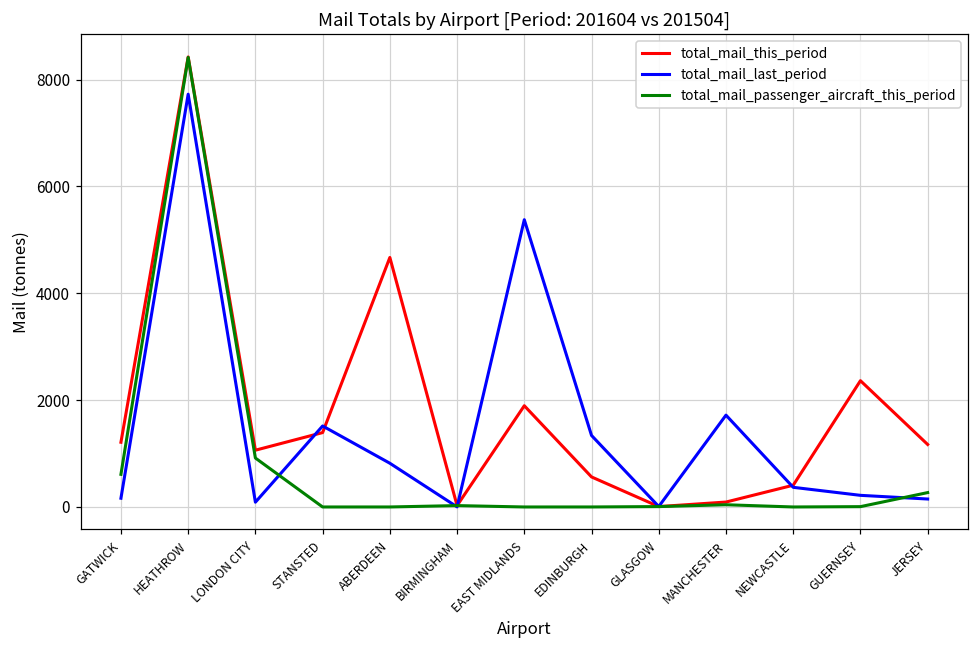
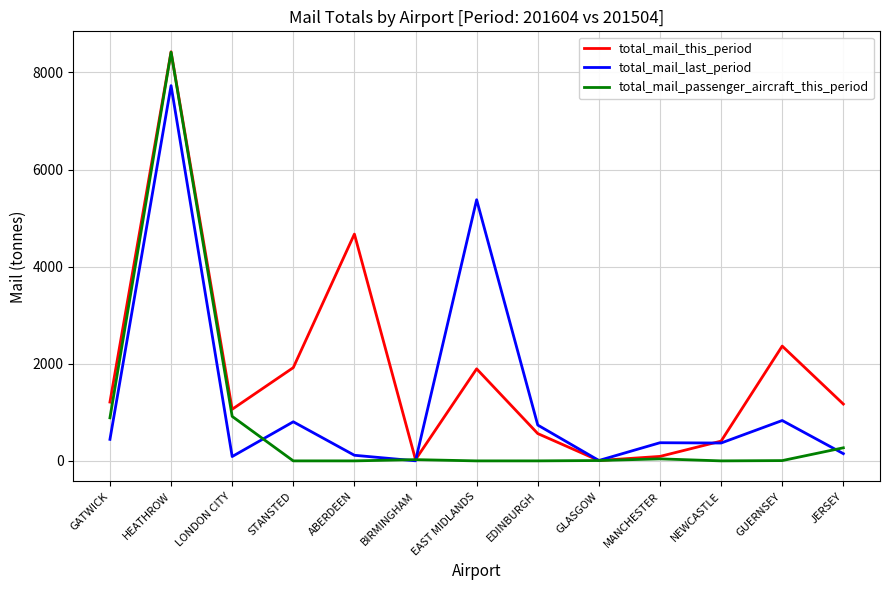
  {
    "total_mail_this_period": {
      "GATWICK": 1200,
      "LONDON CITY": 1100,
-     "STANSTED": 1400,
+     "STANSTED": 1900,
      "ABERDEEN": 4700,
      "EAST MIDLANDS": 1900,
      "EDINBURGH": 600,
      "GUERNSEY": 2400,
      "JERSEY": 1200
    },
    "total_mail_last_period": {
-     "GATWICK": 200,
+     "GATWICK": 400,
      "HEATHROW": 7700,
      "LONDON CITY": 100,
-     "STANSTED": 1500,
-     "ABERDEEN": 800,
+     "STANSTED": 800,
+     "ABERDEEN": 100,
      "EAST MIDLANDS": 5400,
-     "EDINBURGH": 1300,
-     "MANCHESTER": 1700,
-     "GUERNSEY": 200,
+     "EDINBURGH": 700,
+     "MANCHESTER": 400,
+     "GUERNSEY": 800,
      "JERSEY": 100
    },
    "total_mail_passenger_aircraft_this_period": {
-     "GATWICK": 600,
+     "GATWICK": 900,
      "LONDON CITY": 900,
      "STANSTED": 0,
      "ABERDEEN": 0,
      "EAST MIDLANDS": 0,
      "EDINBURGH": 0,
      "NEWCASTLE": 0,
      "GUERNSEY": 0,
      "JERSEY": 300
    }
  }
